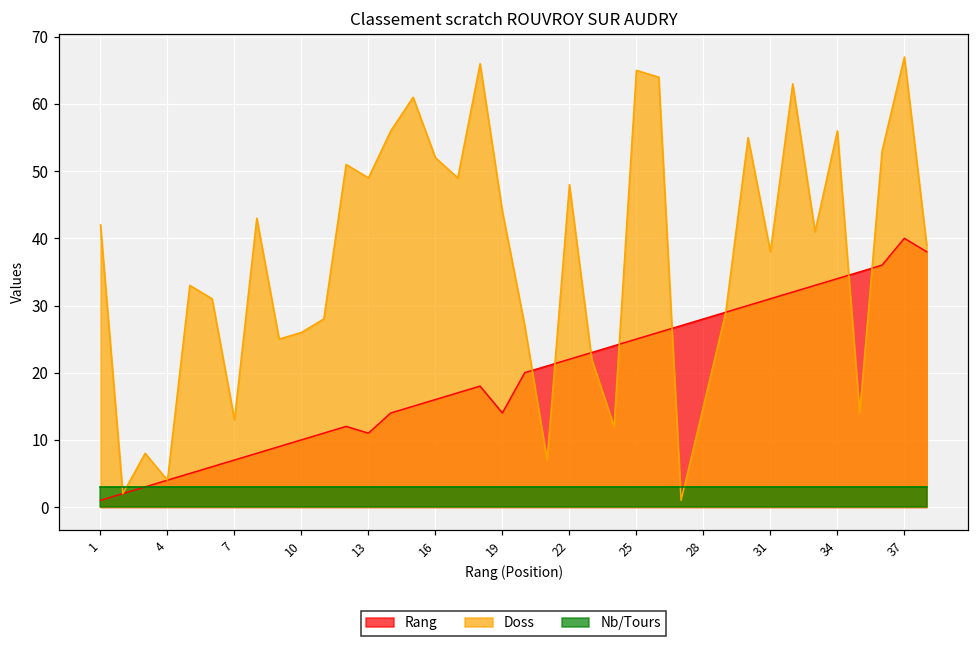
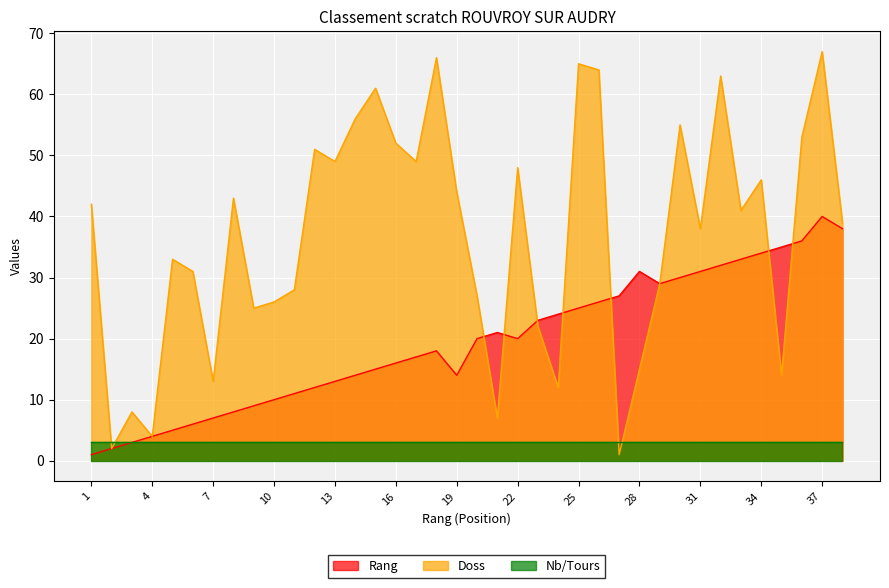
  {
    "Rang": {
      "1": 1,
      "7": 7,
      "10": 10,
-     "13": 11,
+     "13": 13,
      "16": 16,
      "19": 14,
-     "22": 22,
+     "22": 20,
      "25": 25,
-     "28": 28,
+     "28": 31,
      "31": 31,
      "34": 34,
      "37": 40
    },
    "Doss": {
      "1": 42,
      "7": 13,
      "10": 26,
      "13": 49,
      "16": 52,
      "19": 44,
      "22": 48,
      "25": 65,
      "28": 15,
      "31": 38,
-     "34": 56,
+     "34": 46,
      "37": 67
    },
    "Nb/Tours": {
      "1": 3,
      "4": 3,
      "7": 3,
      "10": 3,
      "13": 3,
      "16": 3,
      "19": 3,
      "22": 3,
      "25": 3,
      "28": 3,
      "31": 3,
      "34": 3,
      "37": 3
    }
  }
